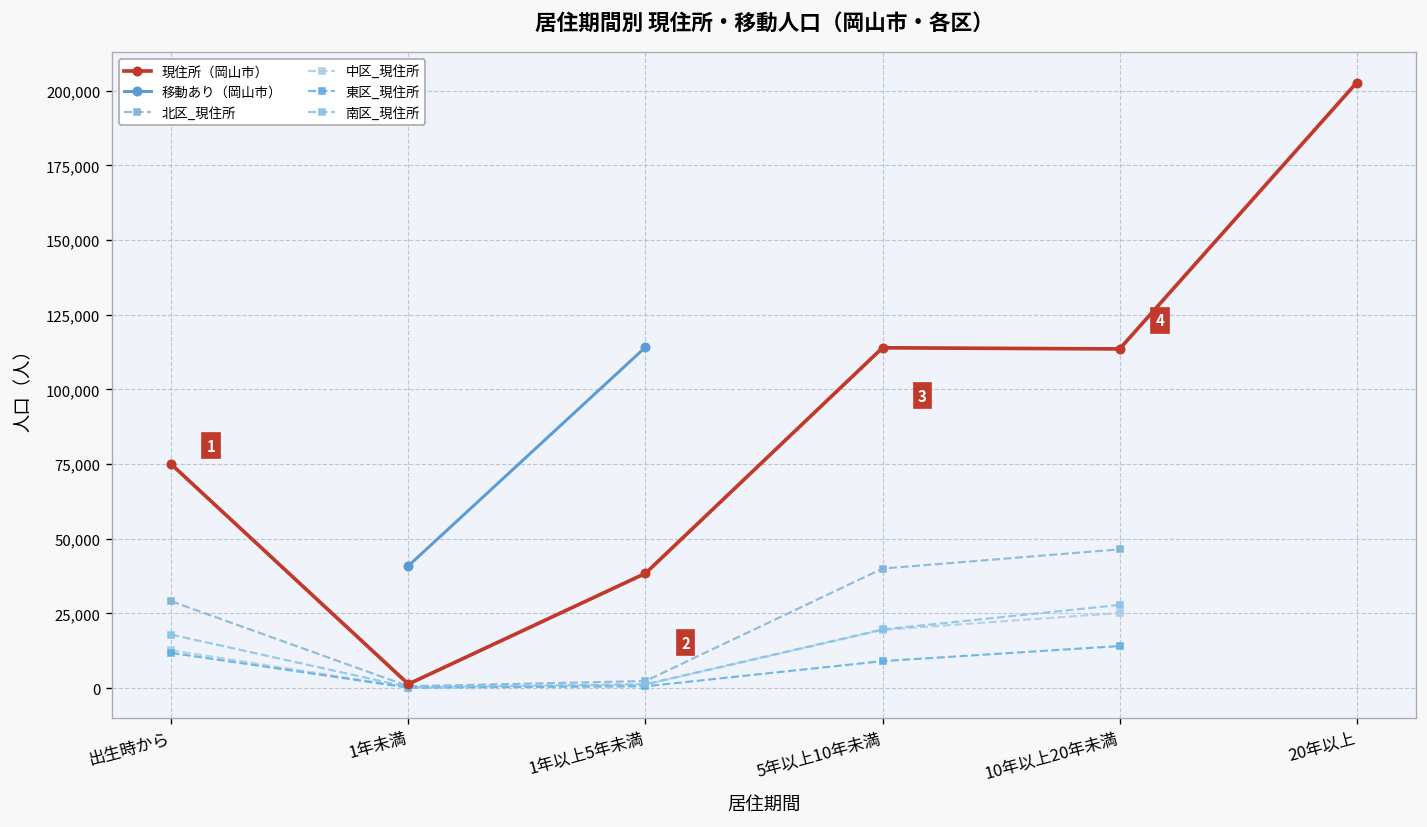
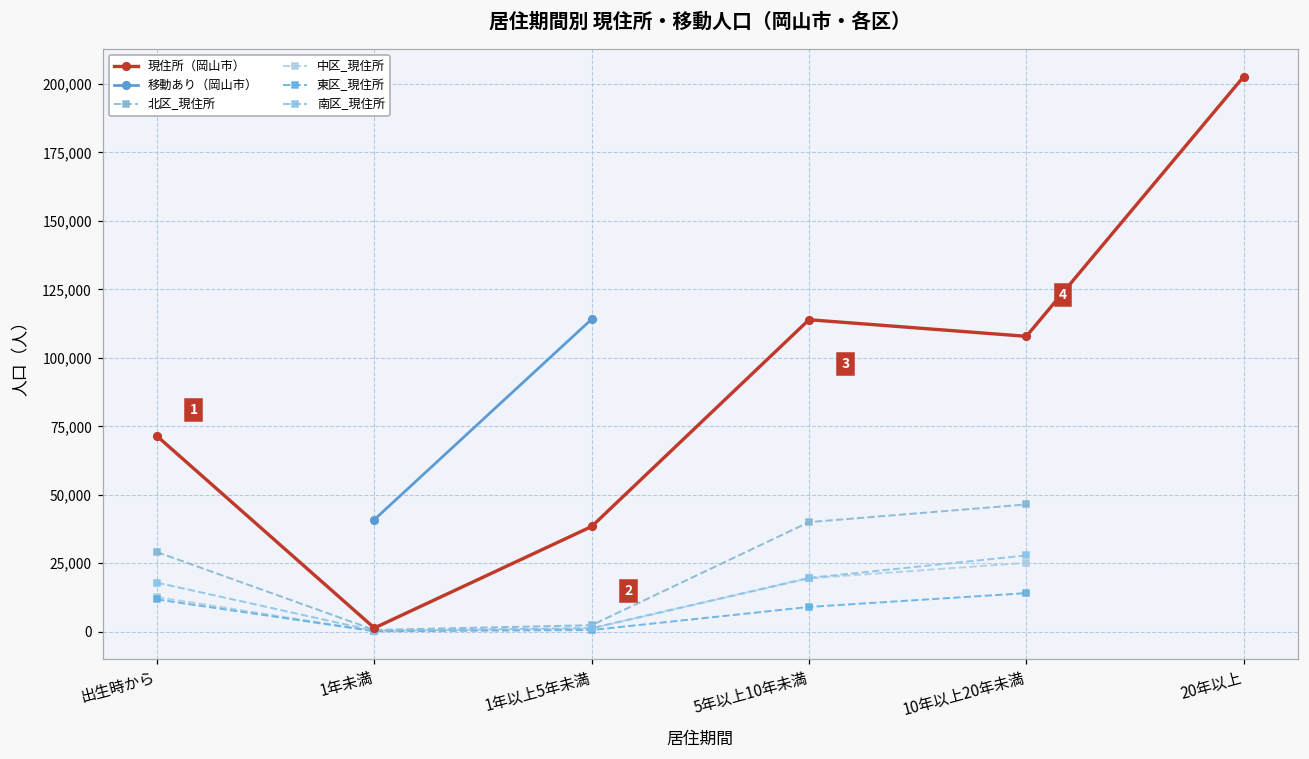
  {
    "現住所（岡山市）": {
-     "出生時から": "75,000",
+     "出生時から": "71,000",
      "1年以上5年未満": "38,000",
      "5年以上10年未満": "114,000",
-     "10年以上20年未満": "114,000",
+     "10年以上20年未満": "108,000",
      "20年以上": "203,000"
    }
  }
